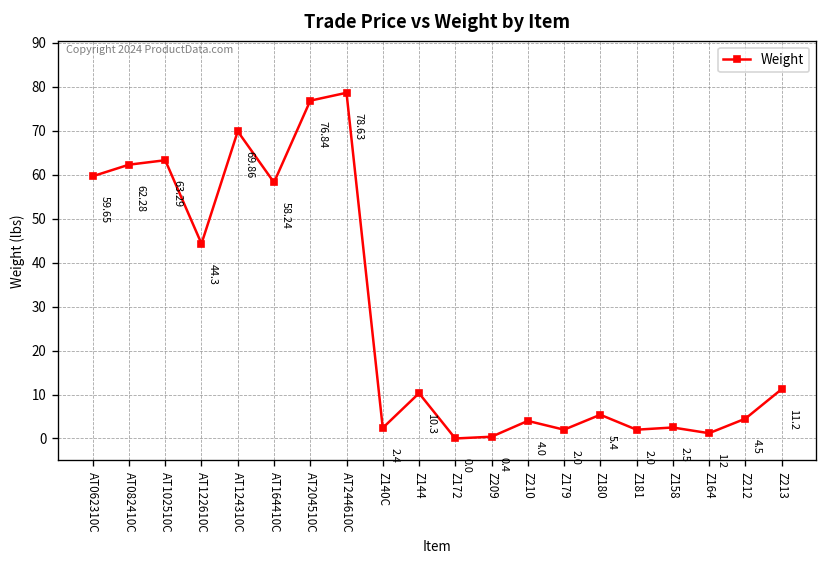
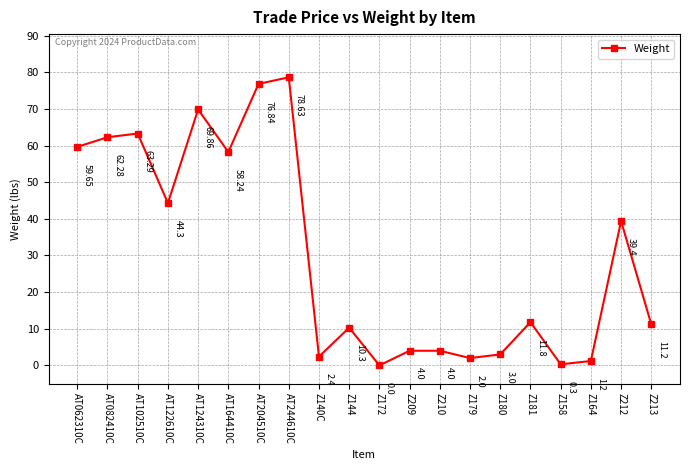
  {
    "AT062310C": 59.65,
    "AT082410C": 62.28,
    "AT102510C": 63.29,
    "AT122610C": 44.3,
    "AT124310C": 69.86,
    "AT164410C": 58.24,
    "AT204510C": 76.84,
    "AT244610C": 78.63,
    "Z140C": 2.4,
    "Z144": 10.3,
    "Z172": 0.0,
-   "Z209": 0.4,
+   "Z209": 4.0,
    "Z210": 4.0,
    "Z179": 2.0,
-   "Z180": 5.4,
-   "Z181": 2.0,
-   "Z158": 2.5,
+   "Z180": 3.0,
+   "Z181": 11.8,
+   "Z158": 0.3,
    "Z164": 1.2,
-   "Z212": 4.5,
+   "Z212": 39.4,
    "Z213": 11.2
  }
